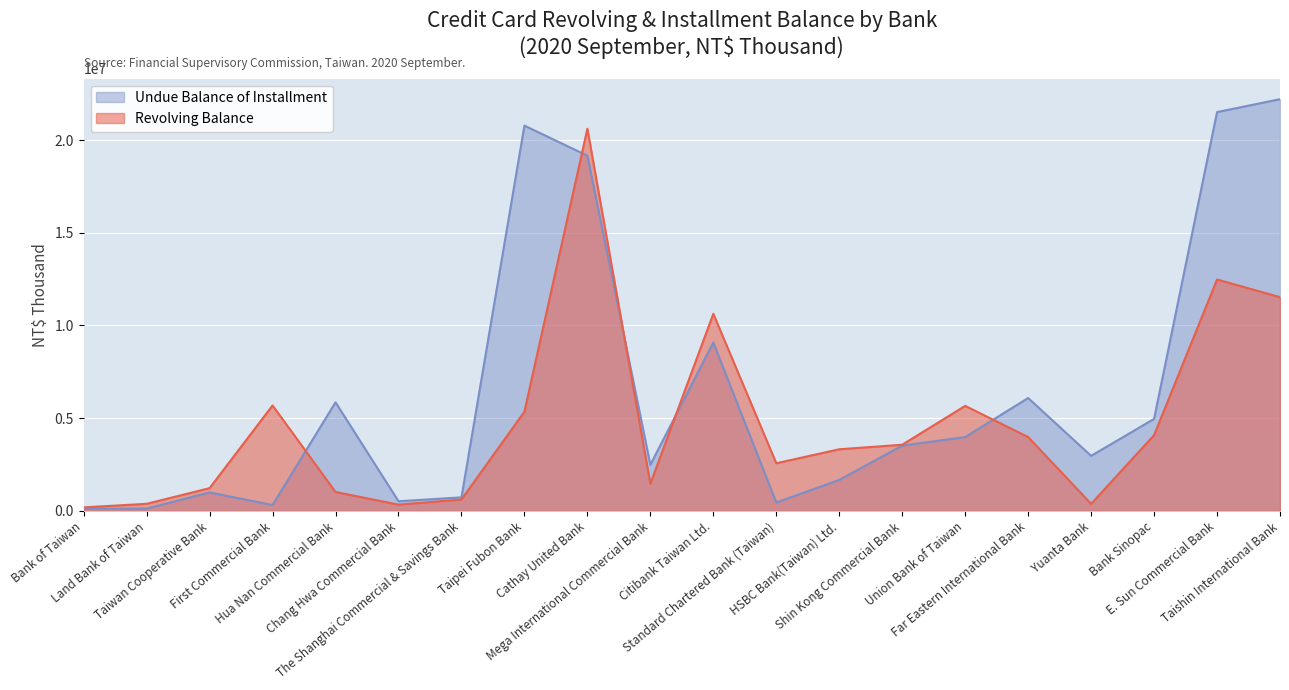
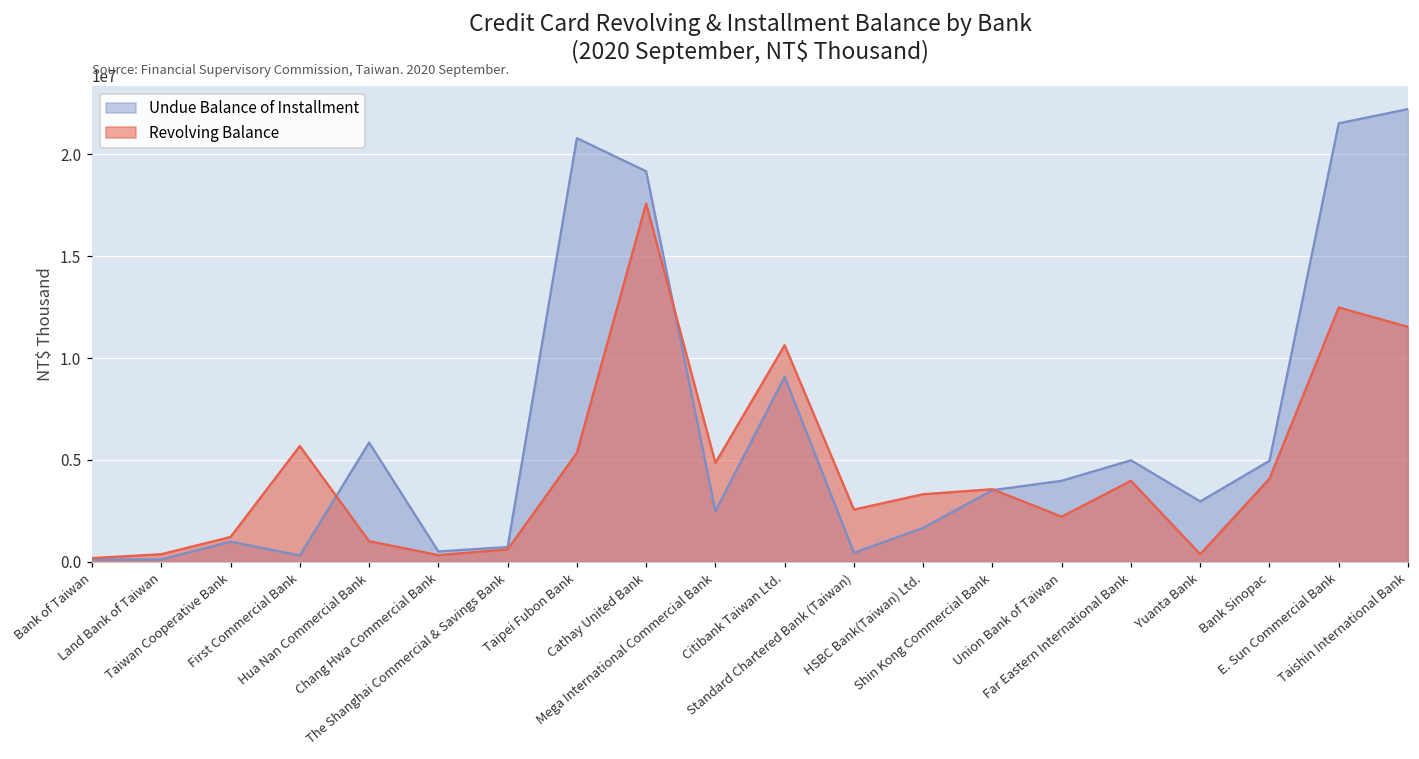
  {
    "Undue Balance of Installment": {
      "Land Bank of Taiwan": 100000,
      "Taiwan Cooperative Bank": 1000000,
      "First Commercial Bank": 300000,
      "Hua Nan Commercial Bank": 5900000,
      "Chang Hwa Commercial Bank": 500000,
      "Taipei Fubon Bank": 20800000,
      "Cathay United Bank": 19200000,
      "Mega International Commercial Bank": 2500000,
      "Citibank Taiwan Ltd.": 9100000,
      "Standard Chartered Bank (Taiwan)": 500000,
      "HSBC Bank(Taiwan) Ltd.": 1700000,
      "Union Bank of Taiwan": 4000000,
-     "Far Eastern International Bank": 6100000,
+     "Far Eastern International Bank": 5000000,
      "Yuanta Bank": 3000000,
      "Bank Sinopac": 5000000,
      "E. Sun Commercial Bank": 21500000,
      "Taishin International Bank": 22200000
    },
    "Revolving Balance": {
      "Land Bank of Taiwan": 400000,
      "Taiwan Cooperative Bank": 1200000,
      "First Commercial Bank": 5700000,
      "Hua Nan Commercial Bank": 1000000,
      "Chang Hwa Commercial Bank": 300000,
      "Taipei Fubon Bank": 5400000,
-     "Cathay United Bank": 20600000,
-     "Mega International Commercial Bank": 1500000,
+     "Cathay United Bank": 17600000,
+     "Mega International Commercial Bank": 4900000,
      "Citibank Taiwan Ltd.": 10600000,
      "Standard Chartered Bank (Taiwan)": 2600000,
      "HSBC Bank(Taiwan) Ltd.": 3300000,
-     "Union Bank of Taiwan": 5700000,
+     "Union Bank of Taiwan": 2200000,
      "Far Eastern International Bank": 4000000,
      "Yuanta Bank": 400000,
      "Bank Sinopac": 4100000,
      "E. Sun Commercial Bank": 12500000,
      "Taishin International Bank": 11500000
    }
  }
